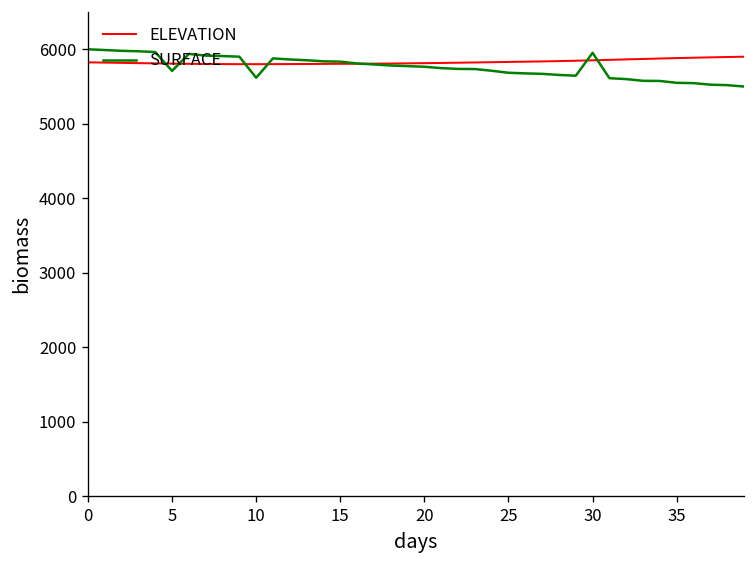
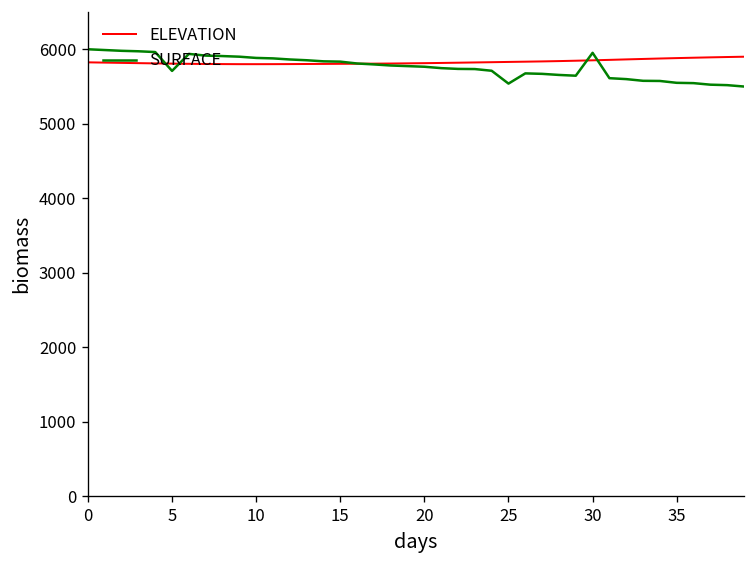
  {
    "ELEVATION": {
      "0": 5800,
      "5": 5800,
      "10": 5800,
      "20": 5800,
      "25": 5800,
      "30": 5900,
      "35": 5900
    },
    "SURFACE": {
      "0": 6000,
      "5": 5700,
-     "10": 5600,
+     "10": 5900,
      "20": 5800,
-     "25": 5700,
+     "25": 5500,
      "30": 6000,
      "35": 5500
    }
  }
